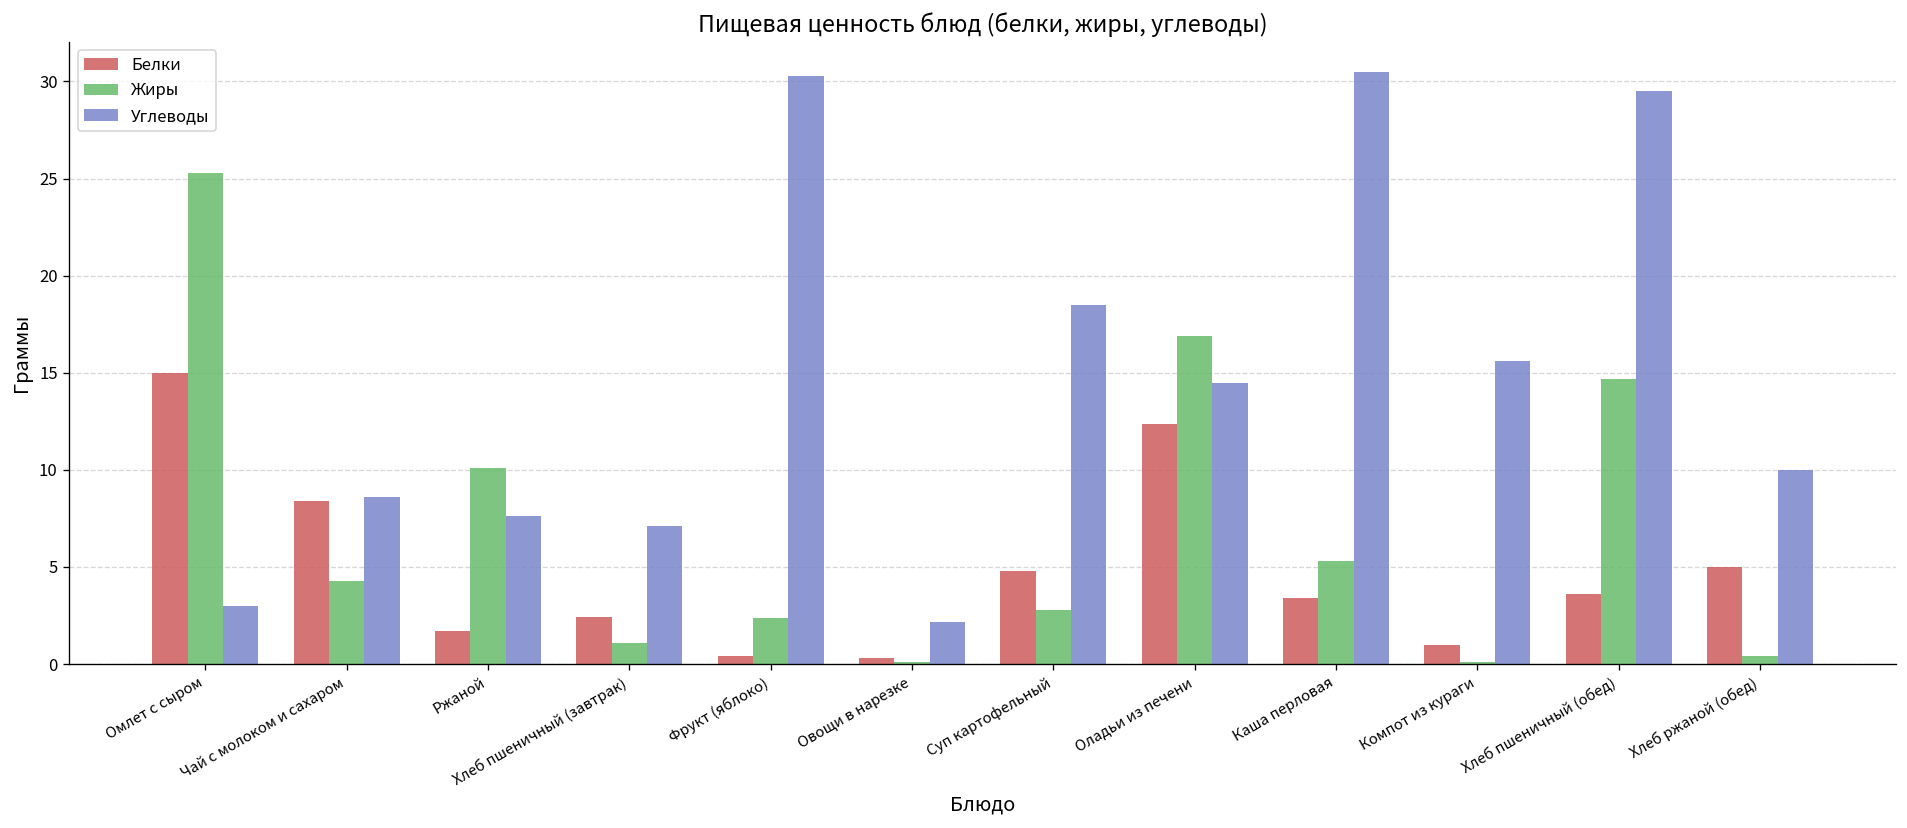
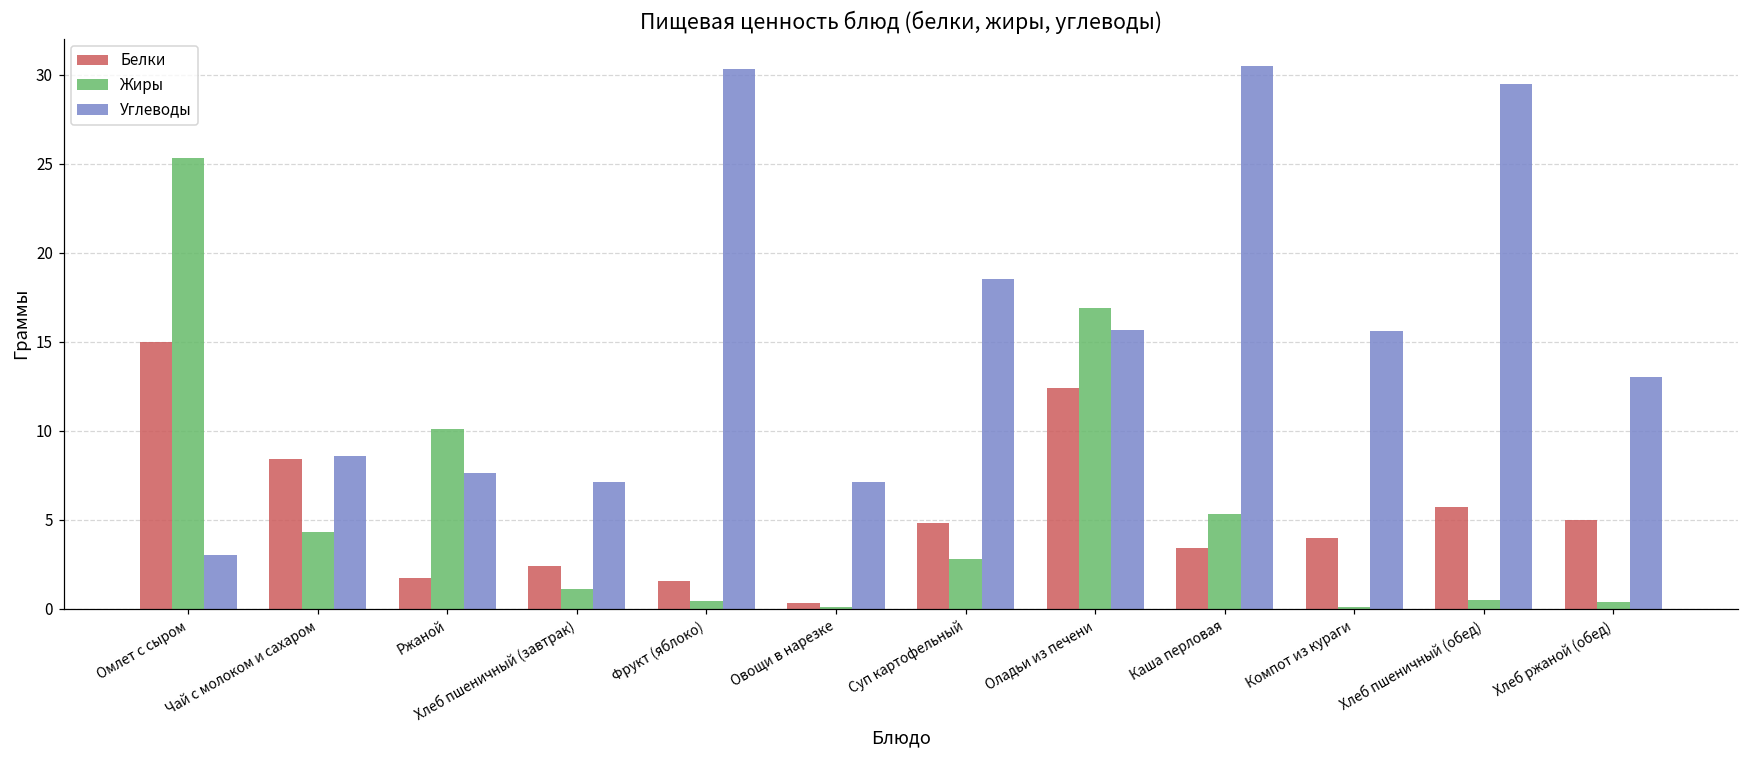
  {
    "Белки": {
      "Омлет с сыром": 15.0,
      "Чай с молоком и сахаром": 8.4,
      "Ржаной": 1.7,
      "Хлеб пшеничный (завтрак)": 2.4,
-     "Фрукт (яблоко)": 0.4,
+     "Фрукт (яблоко)": 1.6,
      "Овощи в нарезке": 0.3,
      "Суп картофельный": 4.8,
      "Оладьи из печени": 12.4,
      "Каша перловая": 3.4,
-     "Компот из кураги": 1,
-     "Хлеб пшеничный (обед)": 3.6,
+     "Компот из кураги": 4,
+     "Хлеб пшеничный (обед)": 5.7,
      "Хлеб ржаной (обед)": 5.0
    },
    "Жиры": {
      "Омлет с сыром": 25.3,
      "Чай с молоком и сахаром": 4.3,
      "Ржаной": 10.1,
      "Хлеб пшеничный (завтрак)": 1.1,
-     "Фрукт (яблоко)": 2.4,
+     "Фрукт (яблоко)": 0.4,
      "Суп картофельный": 2.8,
      "Оладьи из печени": 16.9,
      "Каша перловая": 5.3,
-     "Хлеб пшеничный (обед)": 14.7,
+     "Хлеб пшеничный (обед)": 0.5,
      "Хлеб ржаной (обед)": 0.4
    },
    "Углеводы": {
      "Омлет с сыром": 3.0,
      "Чай с молоком и сахаром": 8.6,
      "Ржаной": 7.6,
      "Хлеб пшеничный (завтрак)": 7.1,
      "Фрукт (яблоко)": 30.3,
-     "Овощи в нарезке": 2.2,
+     "Овощи в нарезке": 7.1,
      "Суп картофельный": 18.5,
-     "Оладьи из печени": 14.5,
+     "Оладьи из печени": 15.6,
      "Каша перловая": 30.5,
      "Компот из кураги": 15.6,
      "Хлеб пшеничный (обед)": 29.5,
-     "Хлеб ржаной (обед)": 10
+     "Хлеб ржаной (обед)": 13
    }
  }
